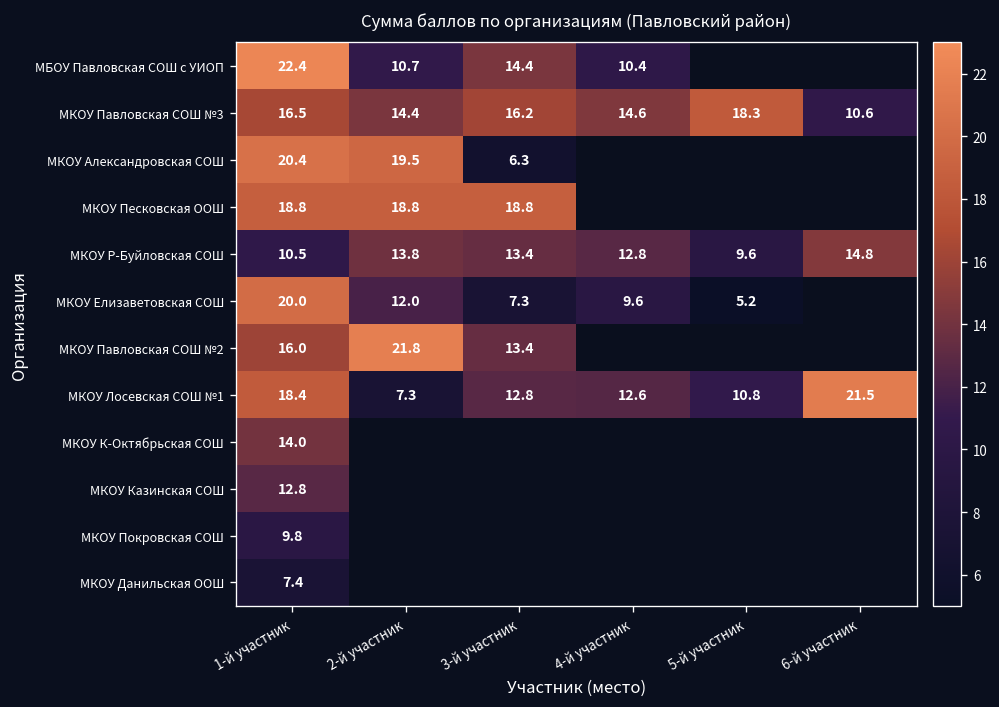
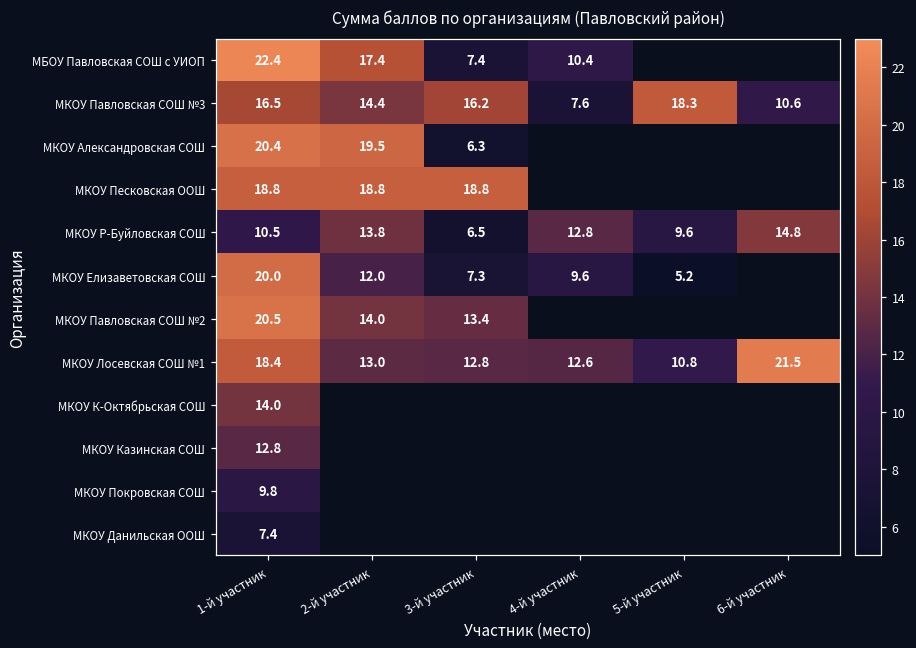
  {
    "МБОУ Павловская СОШ с УИОП": {
      "1-й участник": 22.4,
-     "2-й участник": 10.7,
-     "3-й участник": 14.4,
+     "2-й участник": 17.4,
+     "3-й участник": 7.4,
      "4-й участник": 10.4
    },
    "МКОУ Павловская СОШ №3": {
      "1-й участник": 16.5,
      "2-й участник": 14.4,
      "3-й участник": 16.2,
-     "4-й участник": 14.6,
+     "4-й участник": 7.6,
      "5-й участник": 18.3,
      "6-й участник": 10.6
    },
    "МКОУ Александровская СОШ": {
      "1-й участник": 20.4,
      "2-й участник": 19.5,
      "3-й участник": 6.3
    },
    "МКОУ Песковская ООШ": {
      "1-й участник": 18.8,
      "2-й участник": 18.8,
      "3-й участник": 18.8
    },
    "МКОУ Р-Буйловская СОШ": {
      "1-й участник": 10.5,
      "2-й участник": 13.8,
-     "3-й участник": 13.4,
+     "3-й участник": 6.5,
      "4-й участник": 12.8,
      "5-й участник": 9.6,
      "6-й участник": 14.8
    },
    "МКОУ Елизаветовская СОШ": {
      "1-й участник": 20.0,
      "2-й участник": 12.0,
      "3-й участник": 7.3,
      "4-й участник": 9.6,
      "5-й участник": 5.2
    },
    "МКОУ Павловская СОШ №2": {
-     "1-й участник": 16.0,
-     "2-й участник": 21.8,
+     "1-й участник": 20.5,
+     "2-й участник": 14.0,
      "3-й участник": 13.4
    },
    "МКОУ Лосевская СОШ №1": {
      "1-й участник": 18.4,
-     "2-й участник": 7.3,
+     "2-й участник": 13.0,
      "3-й участник": 12.8,
      "4-й участник": 12.6,
      "5-й участник": 10.8,
      "6-й участник": 21.5
    },
    "МКОУ К-Октябрьская СОШ": {
      "1-й участник": 14.0
    },
    "МКОУ Казинская СОШ": {
      "1-й участник": 12.8
    },
    "МКОУ Покровская СОШ": {
      "1-й участник": 9.8
    },
    "МКОУ Данильская ООШ": {
      "1-й участник": 7.4
    }
  }
